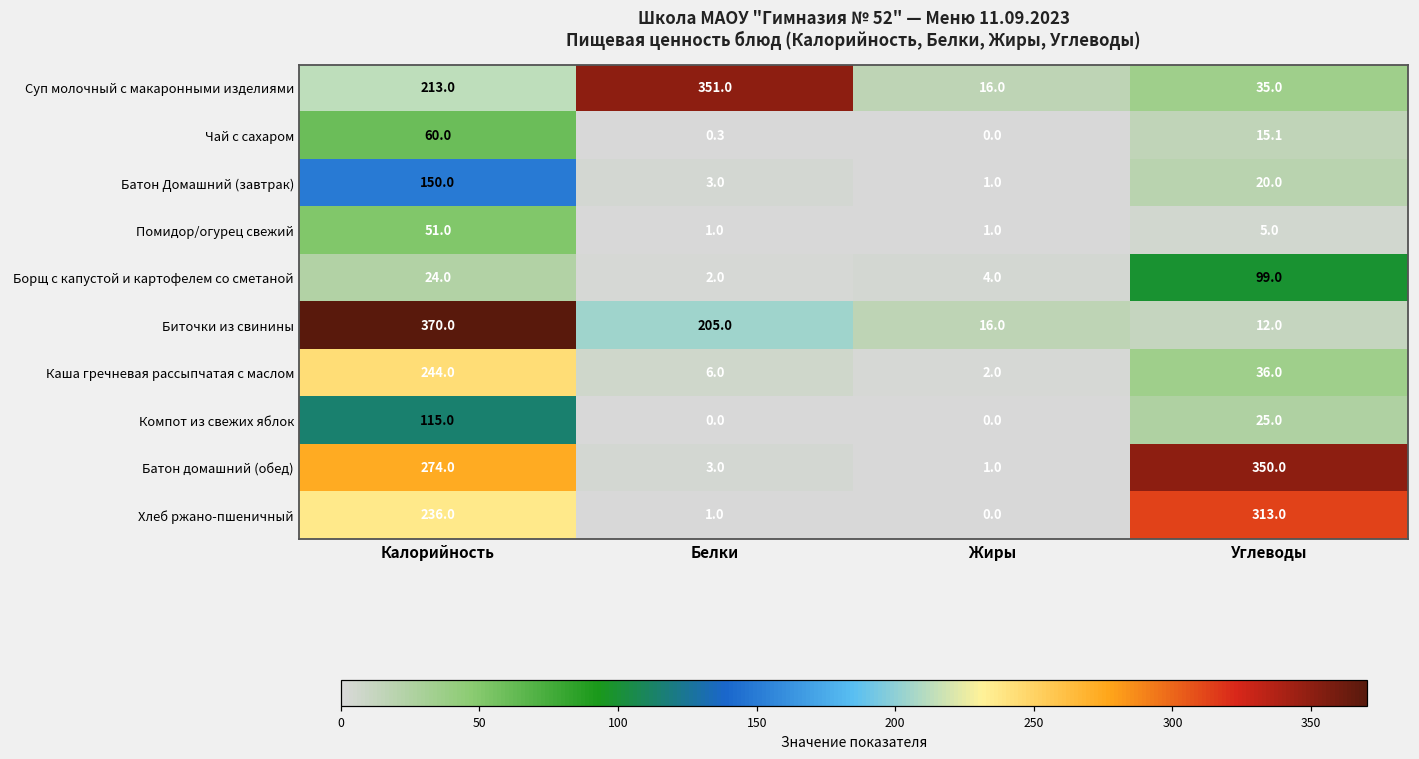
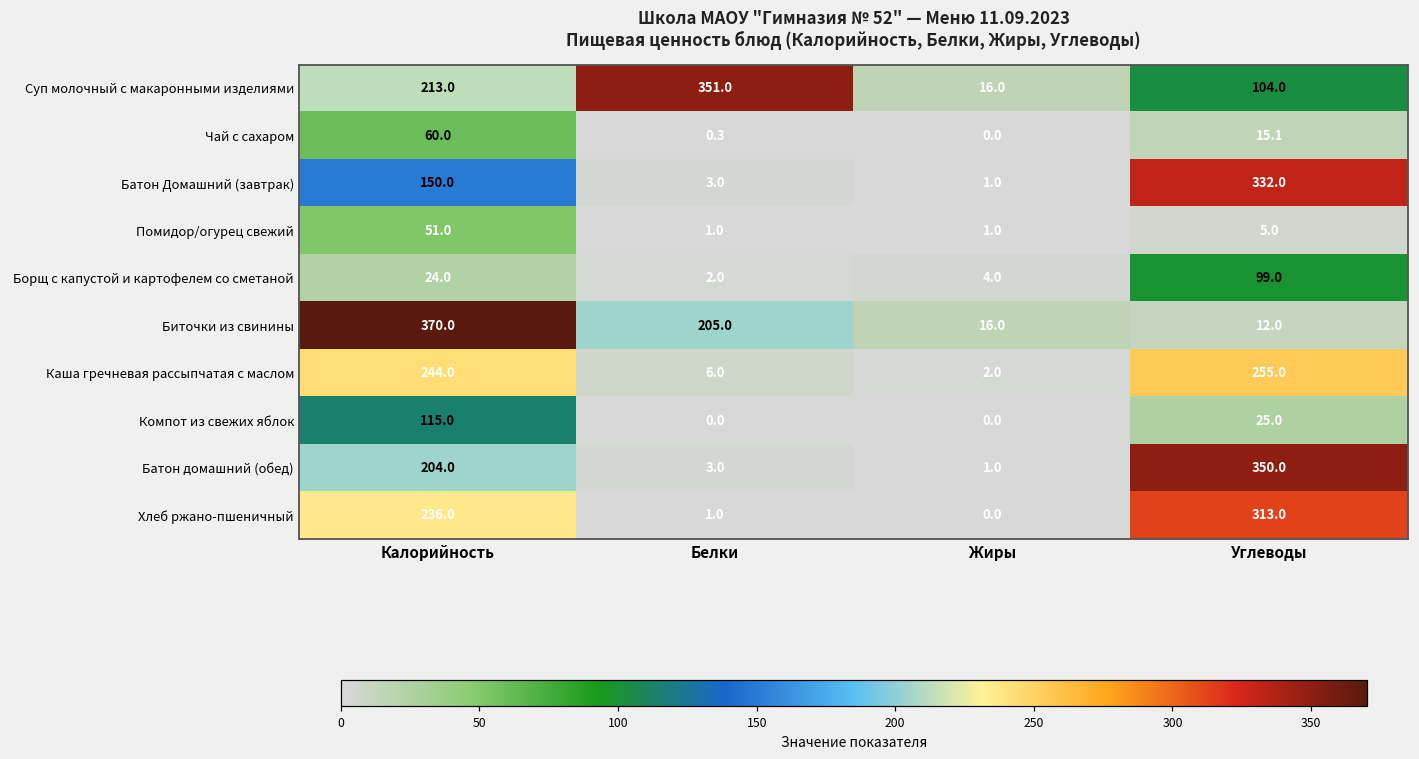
  {
    "Суп молочный с макаронными изделиями": {
      "Калорийность": 213.0,
      "Белки": 351.0,
      "Жиры": 16.0,
-     "Углеводы": 35.0
+     "Углеводы": 104.0
    },
    "Чай с сахаром": {
      "Калорийность": 60.0,
      "Углеводы": 15.1
    },
    "Батон Домашний (завтрак)": {
      "Калорийность": 150.0,
-     "Углеводы": 20.0
+     "Углеводы": 332.0
    },
    "Помидор/огурец свежий": {
      "Калорийность": 51.0,
      "Углеводы": 5.0
    },
    "Борщ с капустой и картофелем со сметаной": {
      "Калорийность": 24.0,
      "Углеводы": 99.0
    },
    "Биточки из свинины": {
      "Калорийность": 370.0,
      "Белки": 205.0,
      "Жиры": 16.0,
      "Углеводы": 12.0
    },
    "Каша гречневая рассыпчатая с маслом": {
      "Калорийность": 244.0,
      "Белки": 6.0,
-     "Углеводы": 36.0
+     "Углеводы": 255.0
    },
    "Компот из свежих яблок": {
      "Калорийность": 115.0,
      "Углеводы": 25.0
    },
    "Батон домашний (обед)": {
-     "Калорийность": 274.0,
+     "Калорийность": 204.0,
      "Углеводы": 350.0
    },
    "Хлеб ржано-пшеничный": {
      "Калорийность": 236.0,
      "Углеводы": 313.0
    }
  }
